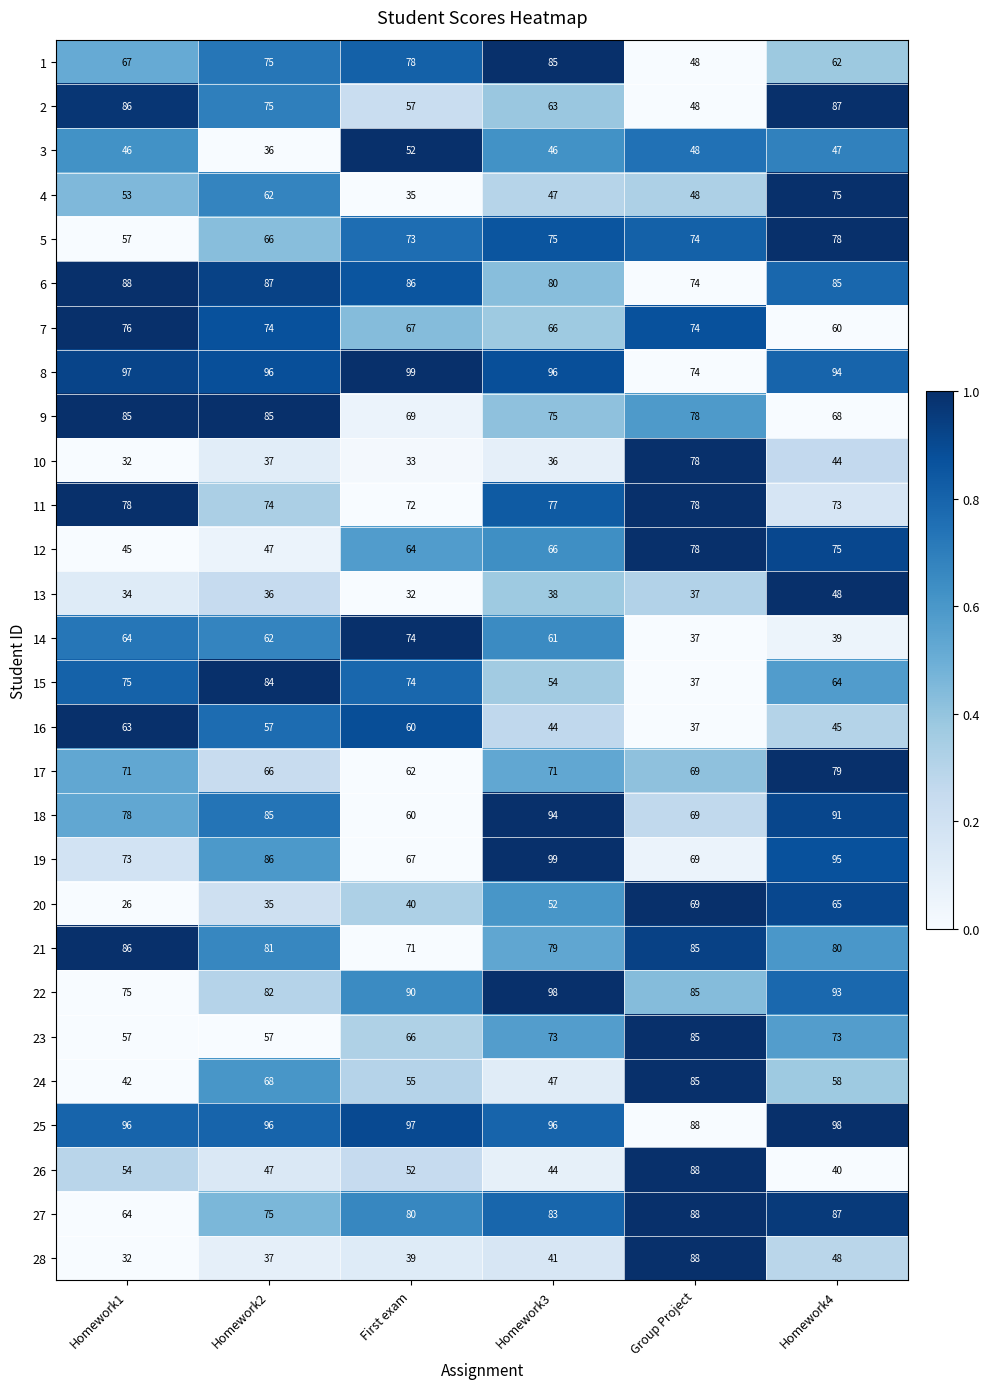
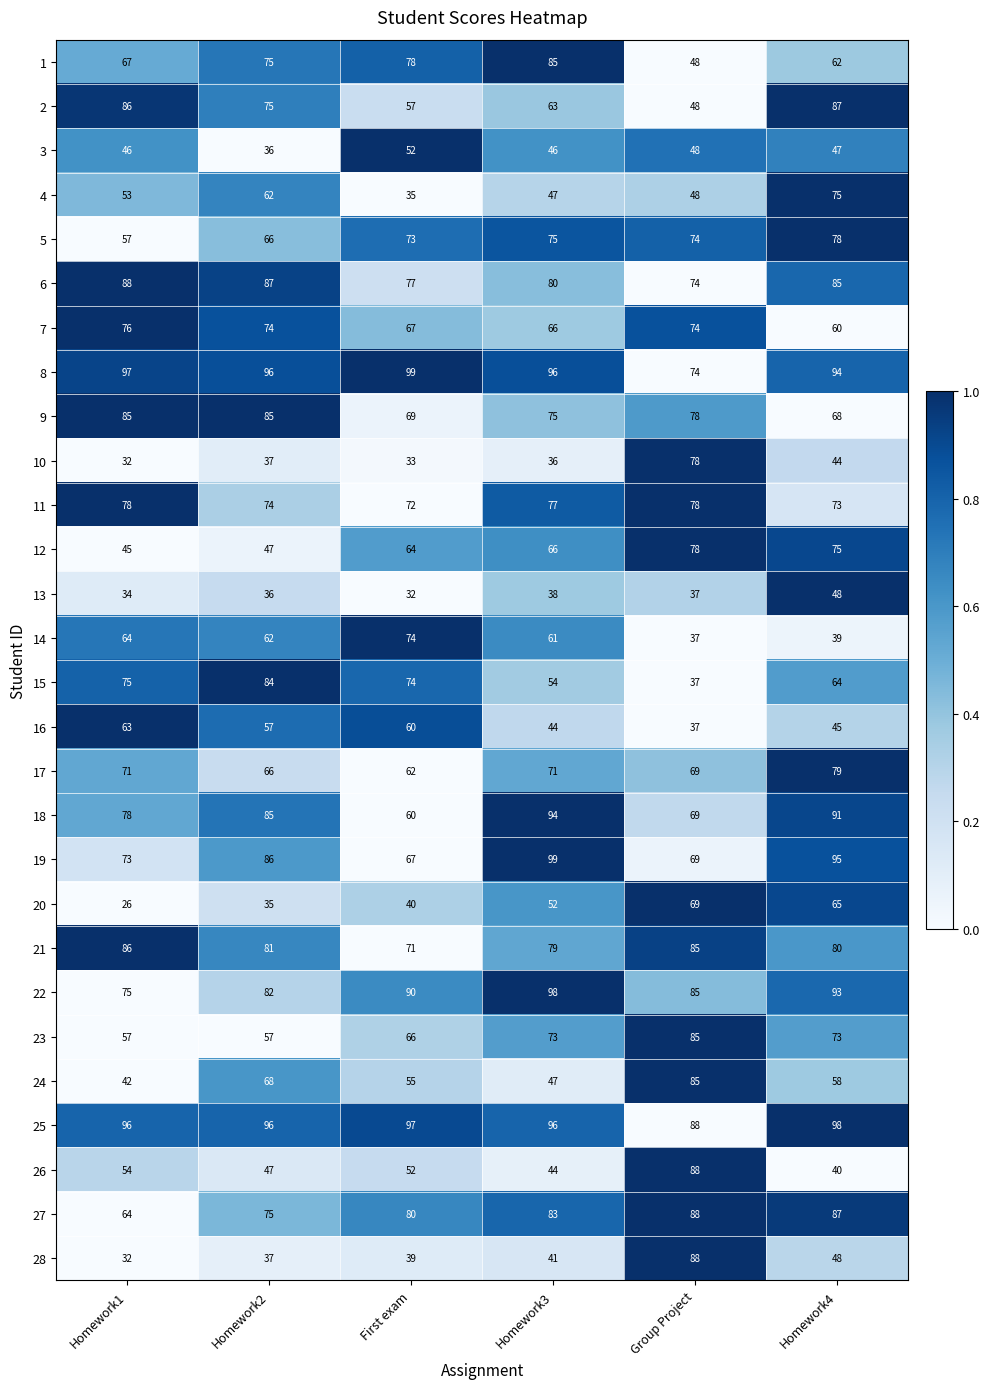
  {
    "1": {
      "Homework1": 67,
      "Homework2": 75,
      "First exam": 78,
      "Homework3": 85,
      "Group Project": 48,
      "Homework4": 62
    },
    "2": {
      "Homework1": 86,
      "Homework2": 75,
      "First exam": 57,
      "Homework3": 63,
      "Group Project": 48,
      "Homework4": 87
    },
    "3": {
      "Homework1": 46,
      "Homework2": 36,
      "First exam": 52,
      "Homework3": 46,
      "Group Project": 48,
      "Homework4": 47
    },
    "4": {
      "Homework1": 53,
      "Homework2": 62,
      "First exam": 35,
      "Homework3": 47,
      "Group Project": 48,
      "Homework4": 75
    },
    "5": {
      "Homework1": 57,
      "Homework2": 66,
      "First exam": 73,
      "Homework3": 75,
      "Group Project": 74,
      "Homework4": 78
    },
    "6": {
      "Homework1": 88,
      "Homework2": 87,
-     "First exam": 86,
+     "First exam": 77,
      "Homework3": 80,
      "Group Project": 74,
      "Homework4": 85
    },
    "7": {
      "Homework1": 76,
      "Homework2": 74,
      "First exam": 67,
      "Homework3": 66,
      "Group Project": 74,
      "Homework4": 60
    },
    "8": {
      "Homework1": 97,
      "Homework2": 96,
      "First exam": 99,
      "Homework3": 96,
      "Group Project": 74,
      "Homework4": 94
    },
    "9": {
      "Homework1": 85,
      "Homework2": 85,
      "First exam": 69,
      "Homework3": 75,
      "Group Project": 78,
      "Homework4": 68
    },
    "10": {
      "Homework1": 32,
      "Homework2": 37,
      "First exam": 33,
      "Homework3": 36,
      "Group Project": 78,
      "Homework4": 44
    },
    "11": {
      "Homework1": 78,
      "Homework2": 74,
      "First exam": 72,
      "Homework3": 77,
      "Group Project": 78,
      "Homework4": 73
    },
    "12": {
      "Homework1": 45,
      "Homework2": 47,
      "First exam": 64,
      "Homework3": 66,
      "Group Project": 78,
      "Homework4": 75
    },
    "13": {
      "Homework1": 34,
      "Homework2": 36,
      "First exam": 32,
      "Homework3": 38,
      "Group Project": 37,
      "Homework4": 48
    },
    "14": {
      "Homework1": 64,
      "Homework2": 62,
      "First exam": 74,
      "Homework3": 61,
      "Group Project": 37,
      "Homework4": 39
    },
    "15": {
      "Homework1": 75,
      "Homework2": 84,
      "First exam": 74,
      "Homework3": 54,
      "Group Project": 37,
      "Homework4": 64
    },
    "16": {
      "Homework1": 63,
      "Homework2": 57,
      "First exam": 60,
      "Homework3": 44,
      "Group Project": 37,
      "Homework4": 45
    },
    "17": {
      "Homework1": 71,
      "Homework2": 66,
      "First exam": 62,
      "Homework3": 71,
      "Group Project": 69,
      "Homework4": 79
    },
    "18": {
      "Homework1": 78,
      "Homework2": 85,
      "First exam": 60,
      "Homework3": 94,
      "Group Project": 69,
      "Homework4": 91
    },
    "19": {
      "Homework1": 73,
      "Homework2": 86,
      "First exam": 67,
      "Homework3": 99,
      "Group Project": 69,
      "Homework4": 95
    },
    "20": {
      "Homework1": 26,
      "Homework2": 35,
      "First exam": 40,
      "Homework3": 52,
      "Group Project": 69,
      "Homework4": 65
    },
    "21": {
      "Homework1": 86,
      "Homework2": 81,
      "First exam": 71,
      "Homework3": 79,
      "Group Project": 85,
      "Homework4": 80
    },
    "22": {
      "Homework1": 75,
      "Homework2": 82,
      "First exam": 90,
      "Homework3": 98,
      "Group Project": 85,
      "Homework4": 93
    },
    "23": {
      "Homework1": 57,
      "Homework2": 57,
      "First exam": 66,
      "Homework3": 73,
      "Group Project": 85,
      "Homework4": 73
    },
    "24": {
      "Homework1": 42,
      "Homework2": 68,
      "First exam": 55,
      "Homework3": 47,
      "Group Project": 85,
      "Homework4": 58
    },
    "25": {
      "Homework1": 96,
      "Homework2": 96,
      "First exam": 97,
      "Homework3": 96,
      "Group Project": 88,
      "Homework4": 98
    },
    "26": {
      "Homework1": 54,
      "Homework2": 47,
      "First exam": 52,
      "Homework3": 44,
      "Group Project": 88,
      "Homework4": 40
    },
    "27": {
      "Homework1": 64,
      "Homework2": 75,
      "First exam": 80,
      "Homework3": 83,
      "Group Project": 88,
      "Homework4": 87
    },
    "28": {
      "Homework1": 32,
      "Homework2": 37,
      "First exam": 39,
      "Homework3": 41,
      "Group Project": 88,
      "Homework4": 48
    }
  }
